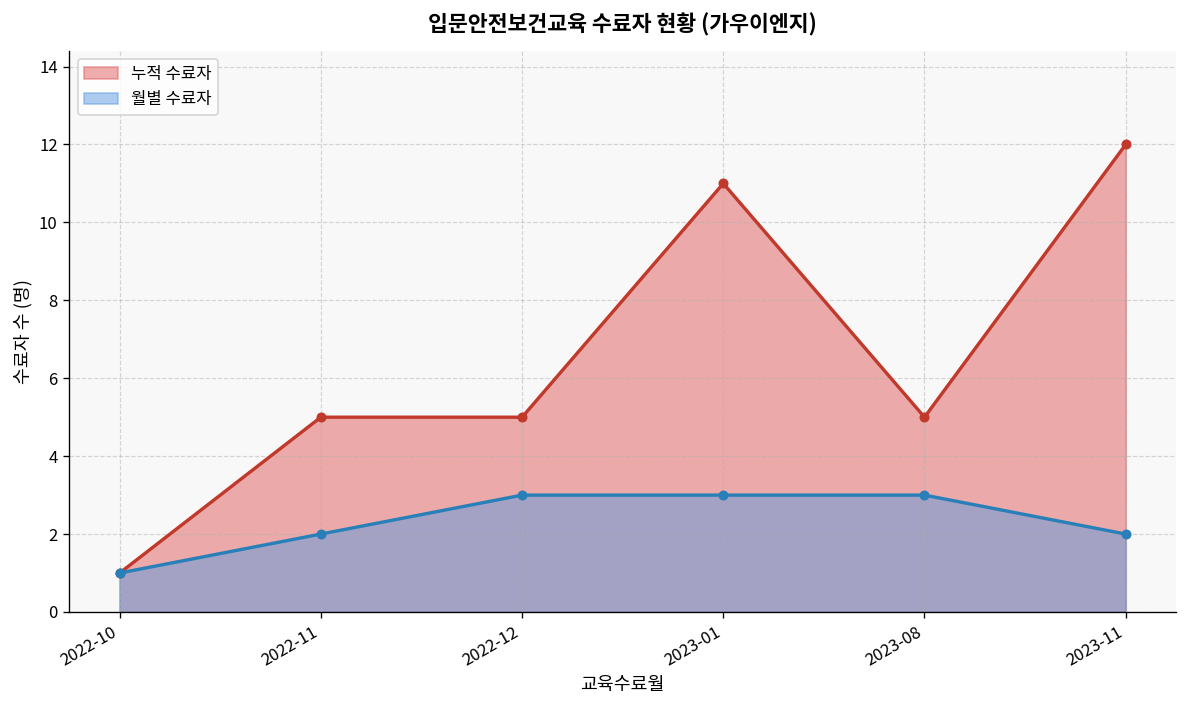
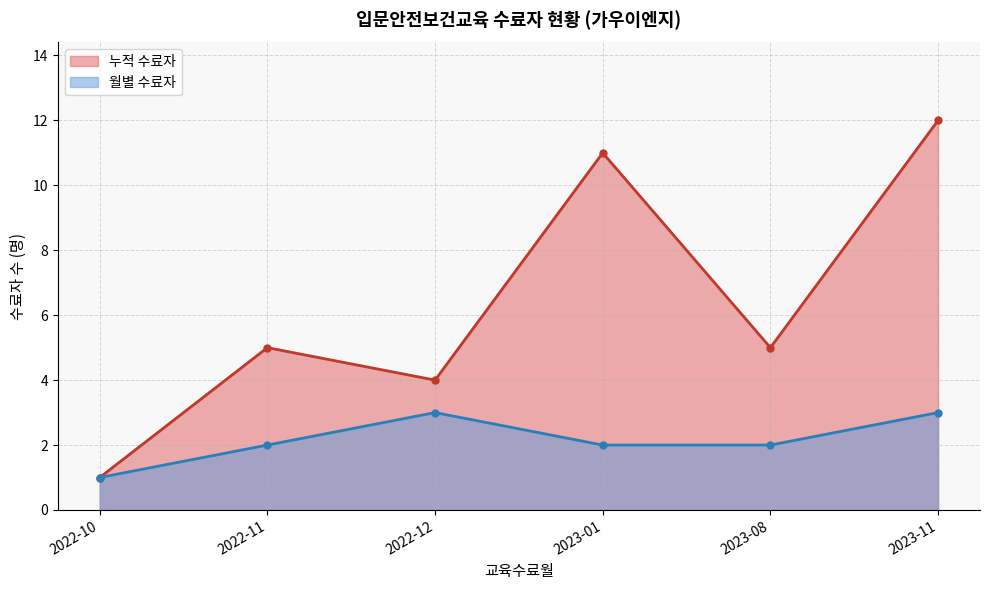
  {
    "누적 수료자": {
      "2022-11": 5,
-     "2022-12": 5,
+     "2022-12": 4,
      "2023-01": 11,
      "2023-08": 5,
      "2023-11": 12
    },
    "월별 수료자": {
      "2022-11": 2,
      "2022-12": 3,
-     "2023-01": 3,
-     "2023-08": 3,
-     "2023-11": 2
+     "2023-01": 2,
+     "2023-08": 2,
+     "2023-11": 3
    }
  }
